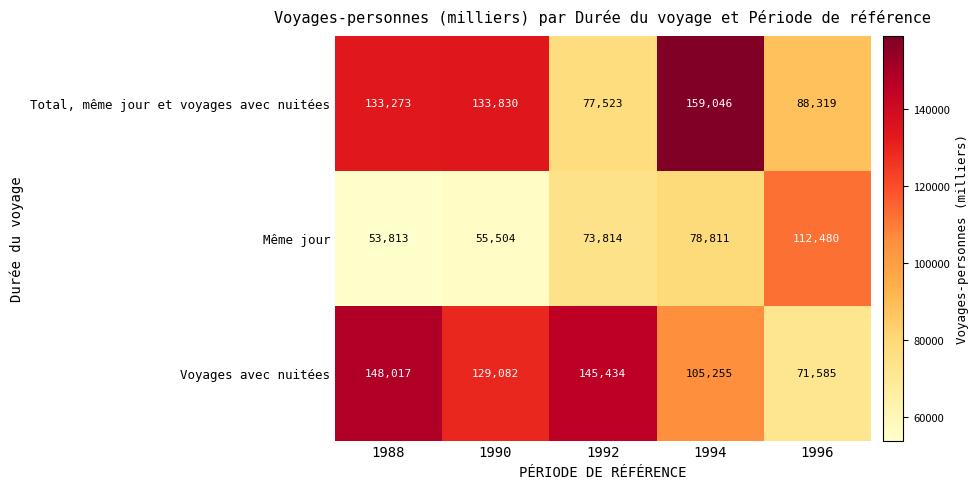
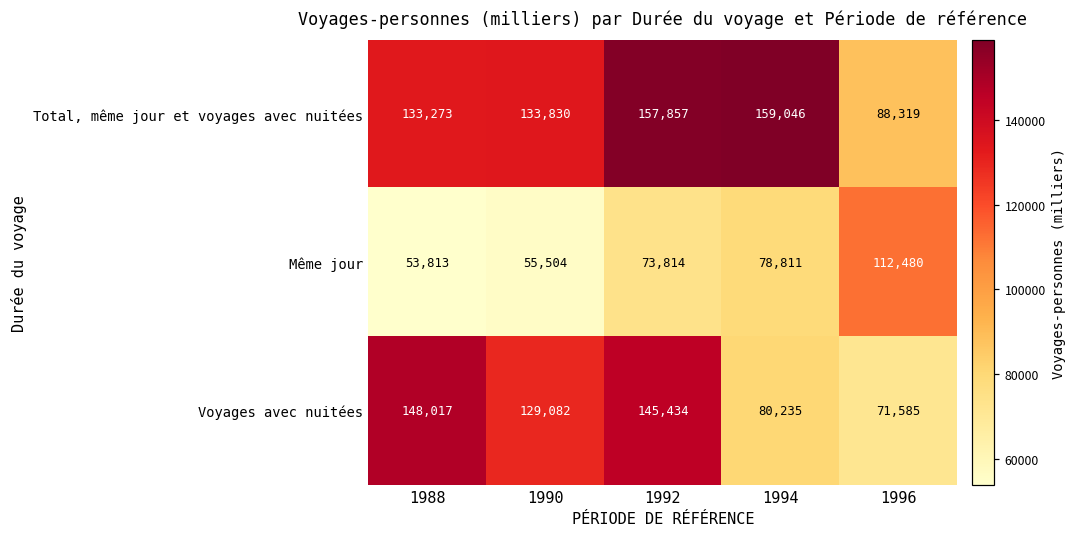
  {
    "Total, même jour et voyages avec nuitées": {
      "1988": "133,273",
      "1990": "133,830",
-     "1992": "77,523",
+     "1992": "157,857",
      "1994": "159,046",
      "1996": "88,319"
    },
    "Même jour": {
      "1988": "53,813",
      "1990": "55,504",
      "1992": "73,814",
      "1994": "78,811",
      "1996": "112,480"
    },
    "Voyages avec nuitées": {
      "1988": "148,017",
      "1990": "129,082",
      "1992": "145,434",
-     "1994": "105,255",
+     "1994": "80,235",
      "1996": "71,585"
    }
  }
